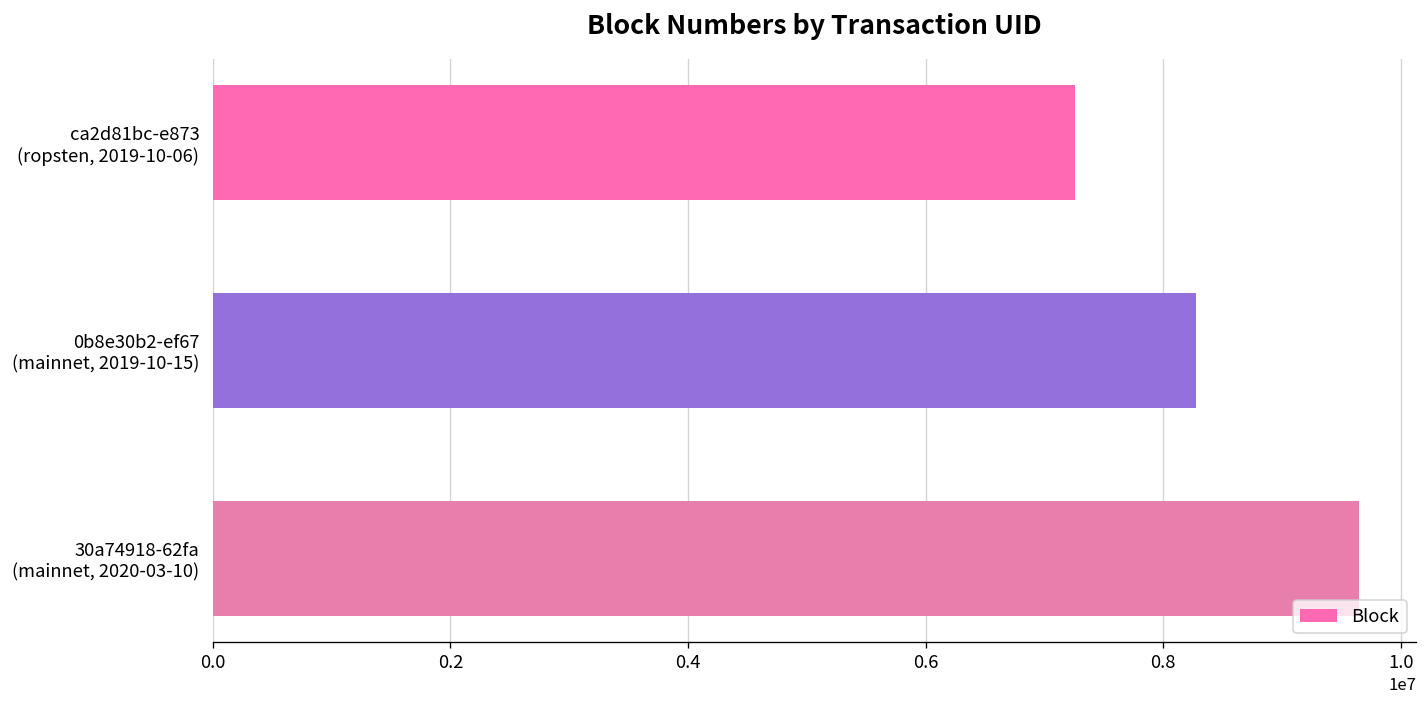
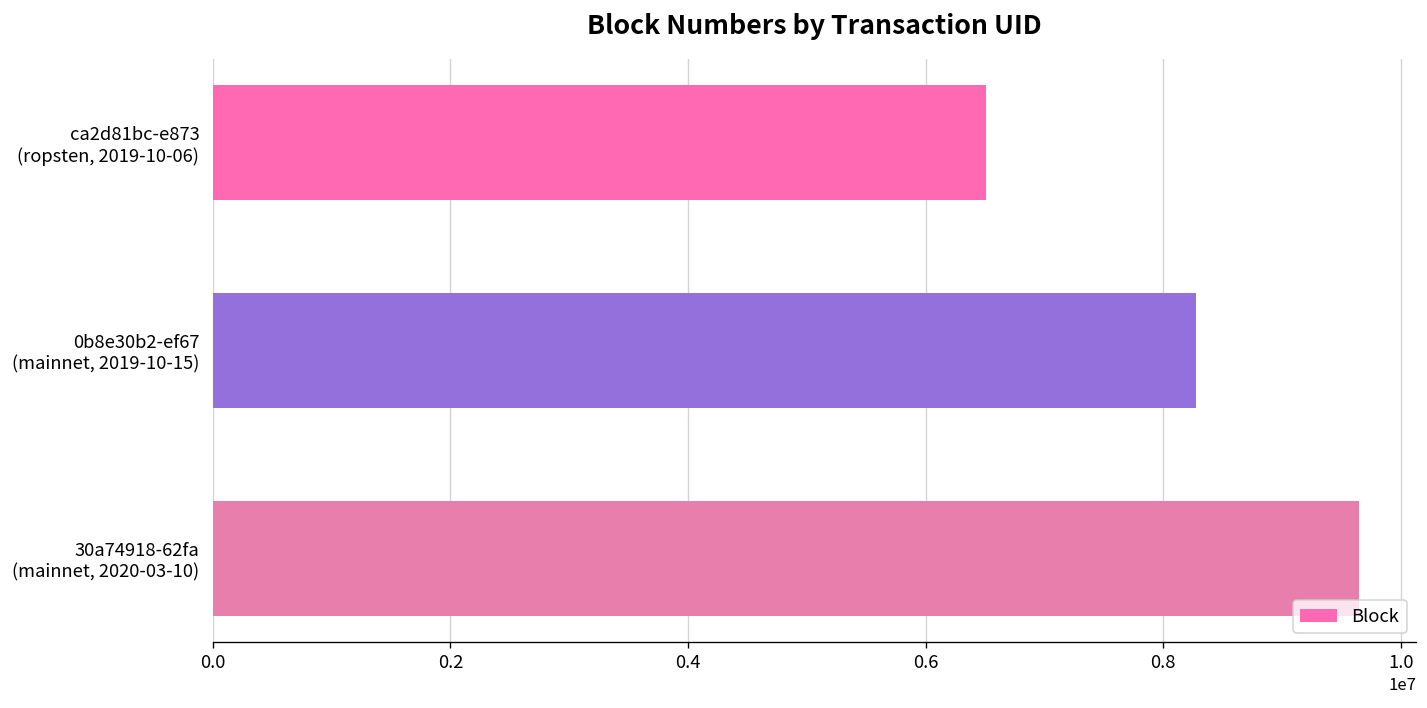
  {
-   "ca2d81bc-e873 (ropsten, 2019-10-06)": 7300000,
+   "ca2d81bc-e873 (ropsten, 2019-10-06)": 6500000,
    "0b8e30b2-ef67 (mainnet, 2019-10-15)": 8300000,
    "30a74918-62fa (mainnet, 2020-03-10)": 9600000
  }
